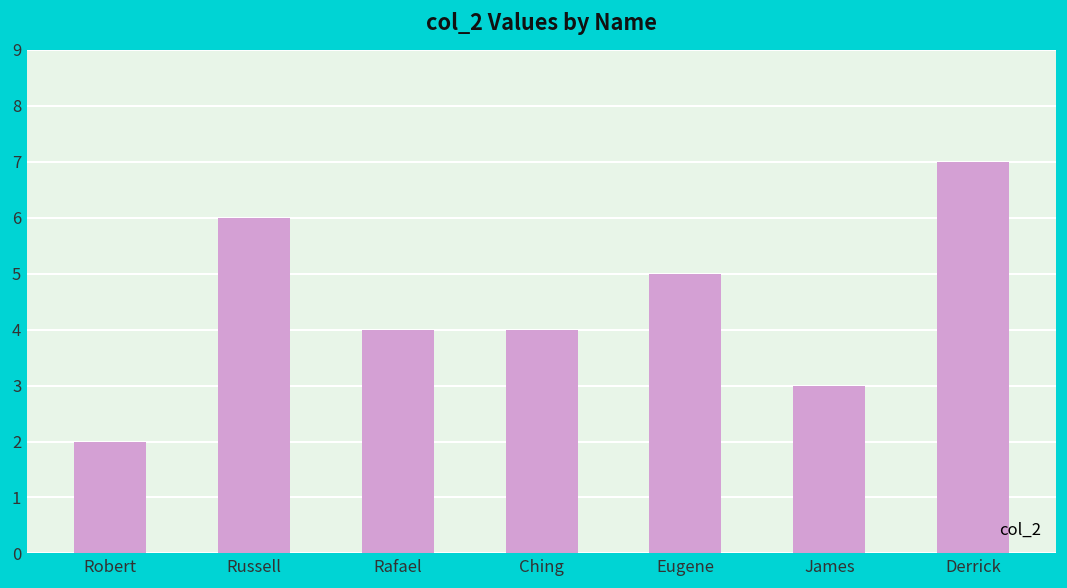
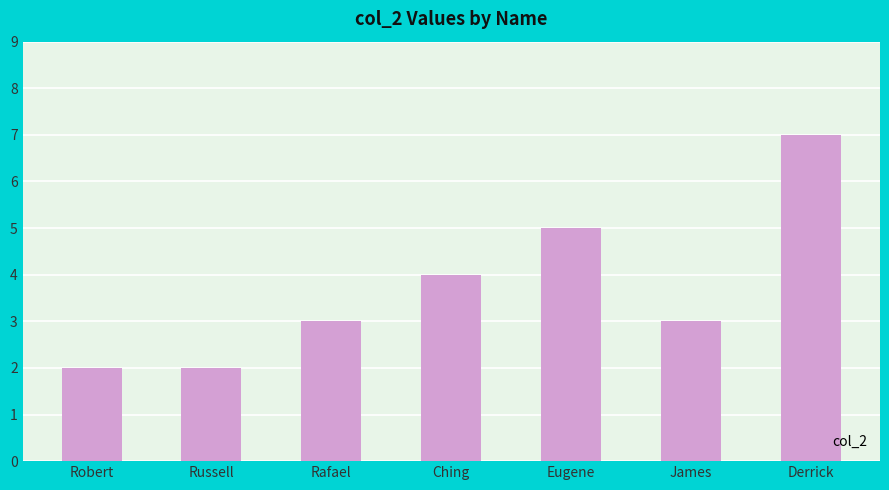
  {
    "Robert": 2,
-   "Russell": 6,
-   "Rafael": 4,
+   "Russell": 2,
+   "Rafael": 3,
    "Ching": 4,
    "Eugene": 5,
    "James": 3,
    "Derrick": 7
  }
